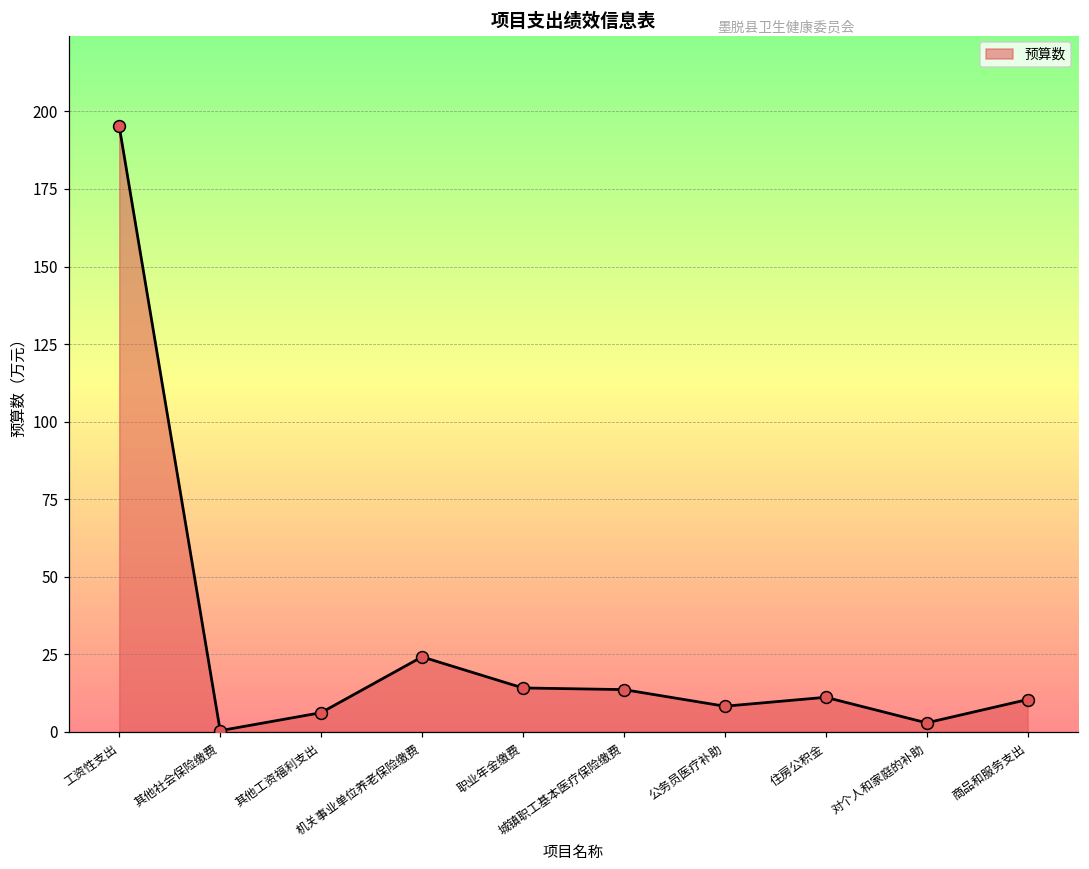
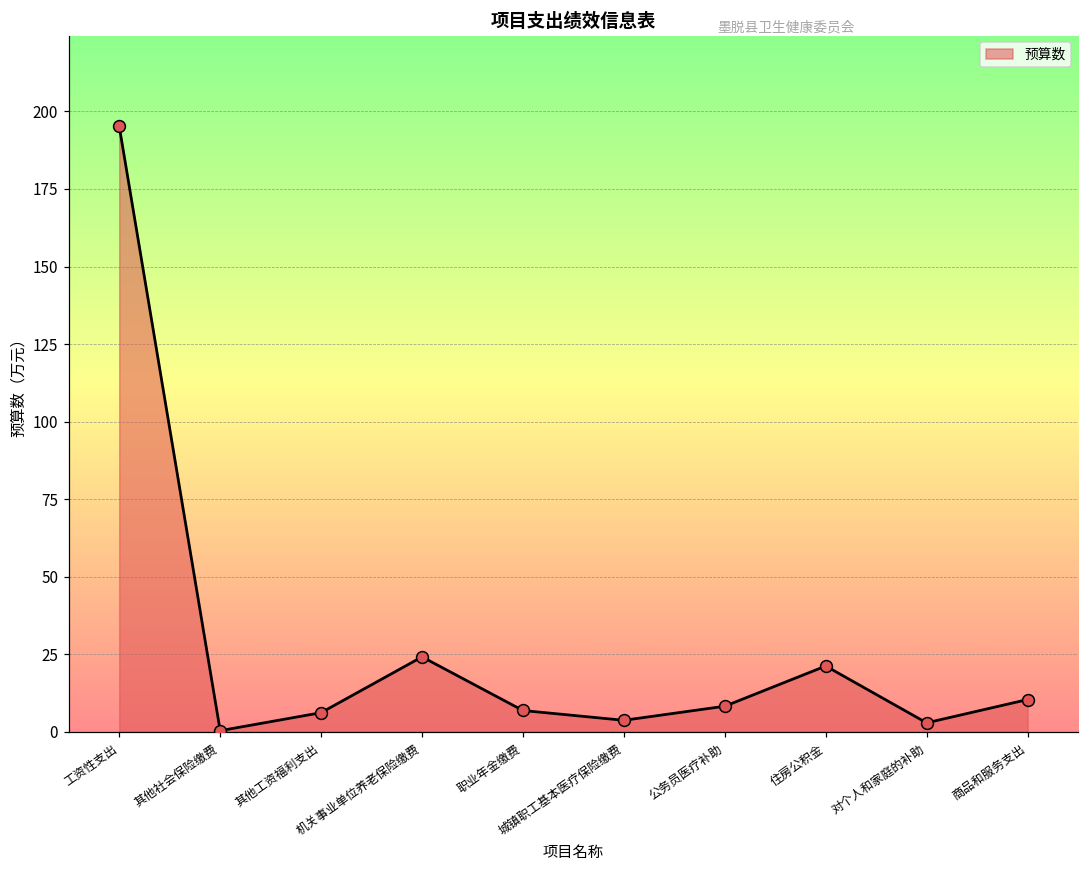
  {
    "工资性支出": 195,
    "其他社会保险缴费": 0,
    "其他工资福利支出": 6,
    "机关事业单位养老保险缴费": 24,
-   "职业年金缴费": 14,
-   "城镇职工基本医疗保险缴费": 14,
+   "职业年金缴费": 7,
+   "城镇职工基本医疗保险缴费": 4,
    "公务员医疗补助": 8,
-   "住房公积金": 11,
+   "住房公积金": 21,
    "对个人和家庭的补助": 3,
    "商品和服务支出": 10
  }
